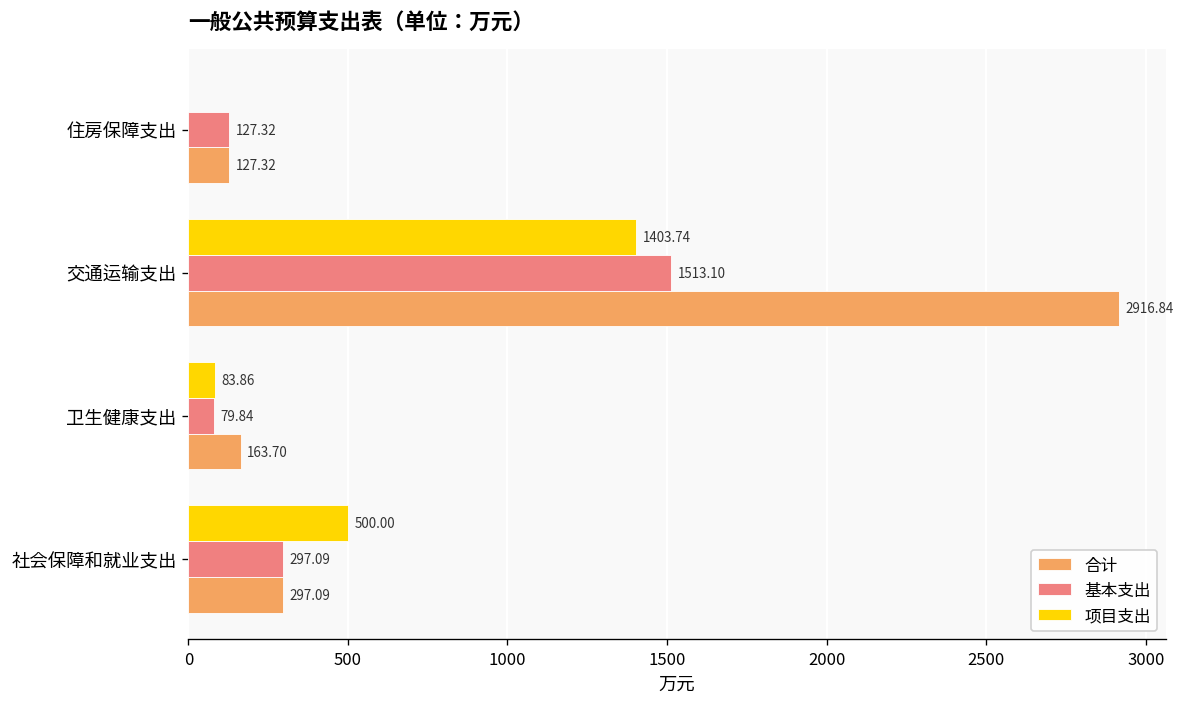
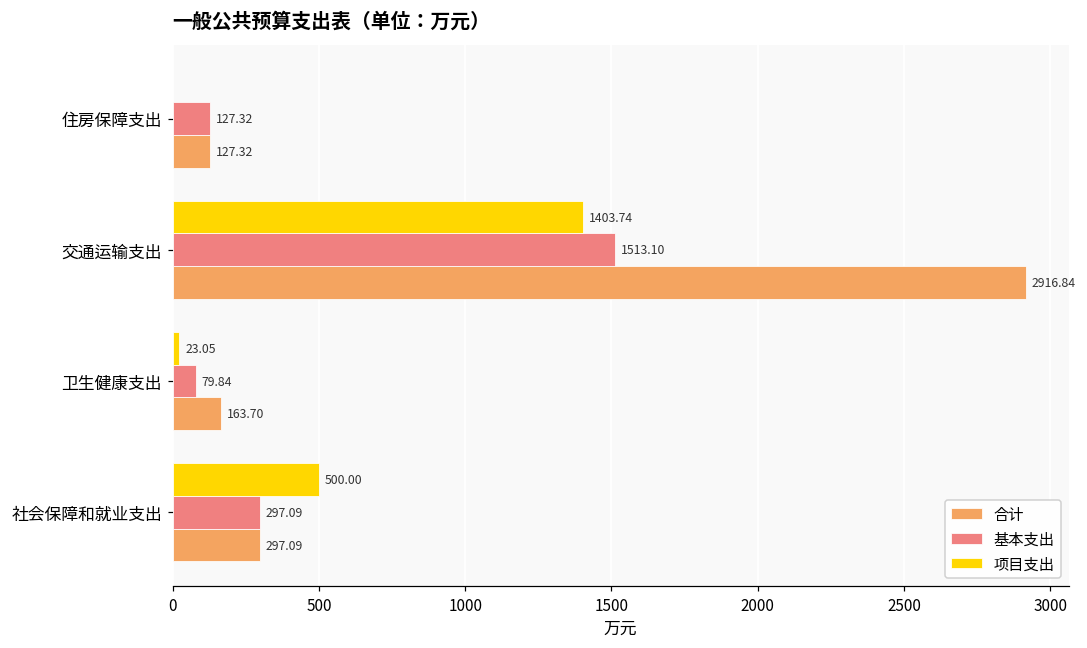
  {
    "项目支出": {
      "交通运输支出": 1403.74,
-     "卫生健康支出": 83.86,
+     "卫生健康支出": 23.05,
      "社会保障和就业支出": 500.00
    }
  }
